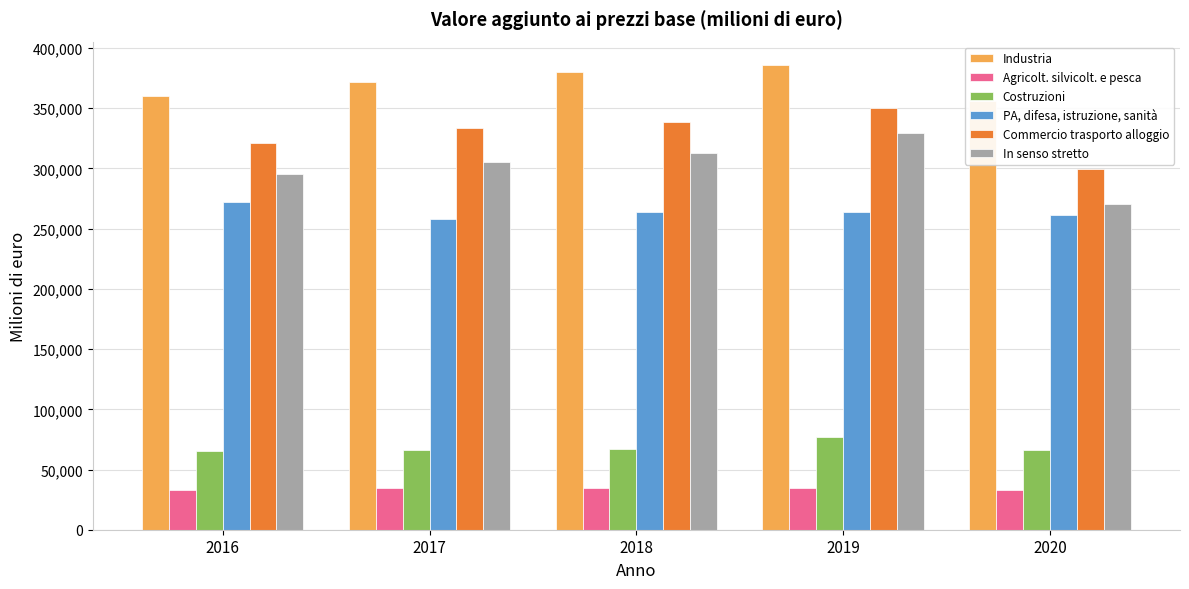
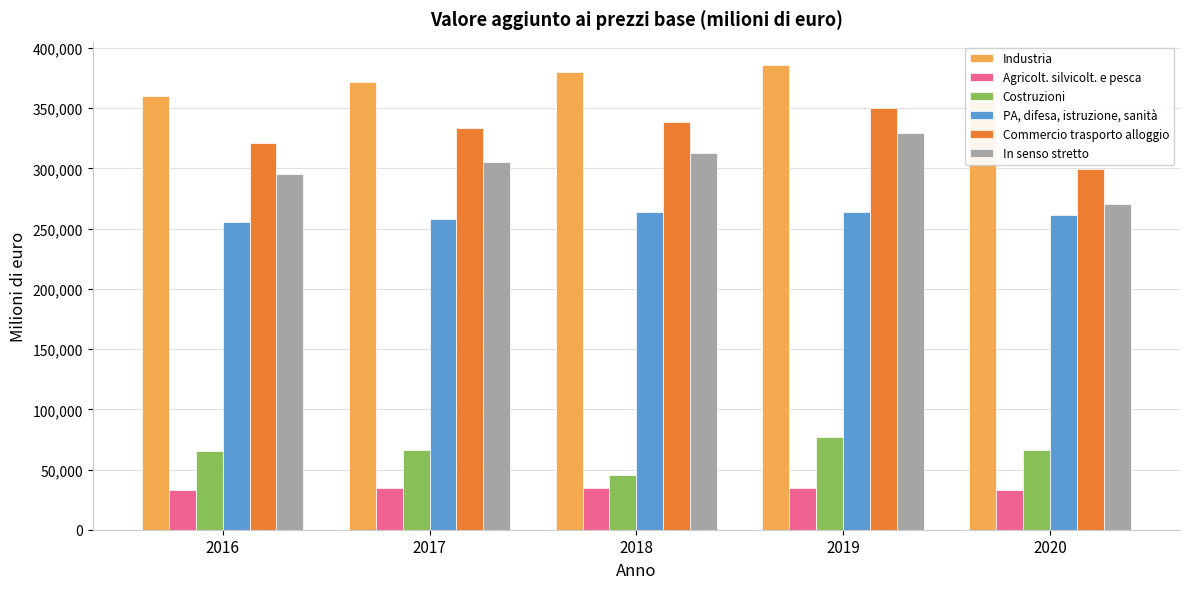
  {
    "Agricolt. silvicolt. e pesca": {
      "2016": "33,000",
      "2017": "34,000",
      "2018": "34,000",
      "2019": "34,000",
      "2020": "33,000"
    },
    "Costruzioni": {
      "2016": "66,000",
      "2017": "66,000",
-     "2018": "67,000",
+     "2018": "46,000",
      "2019": "77,000",
      "2020": "66,000"
    },
    "PA, difesa, istruzione, sanità": {
-     "2016": "272,000",
+     "2016": "255,000",
      "2017": "258,000",
      "2018": "264,000",
      "2019": "263,000",
      "2020": "262,000"
    },
    "In senso stretto": {
      "2016": "295,000",
      "2017": "305,000",
      "2018": "313,000",
      "2019": "330,000",
      "2020": "270,000"
    }
  }
